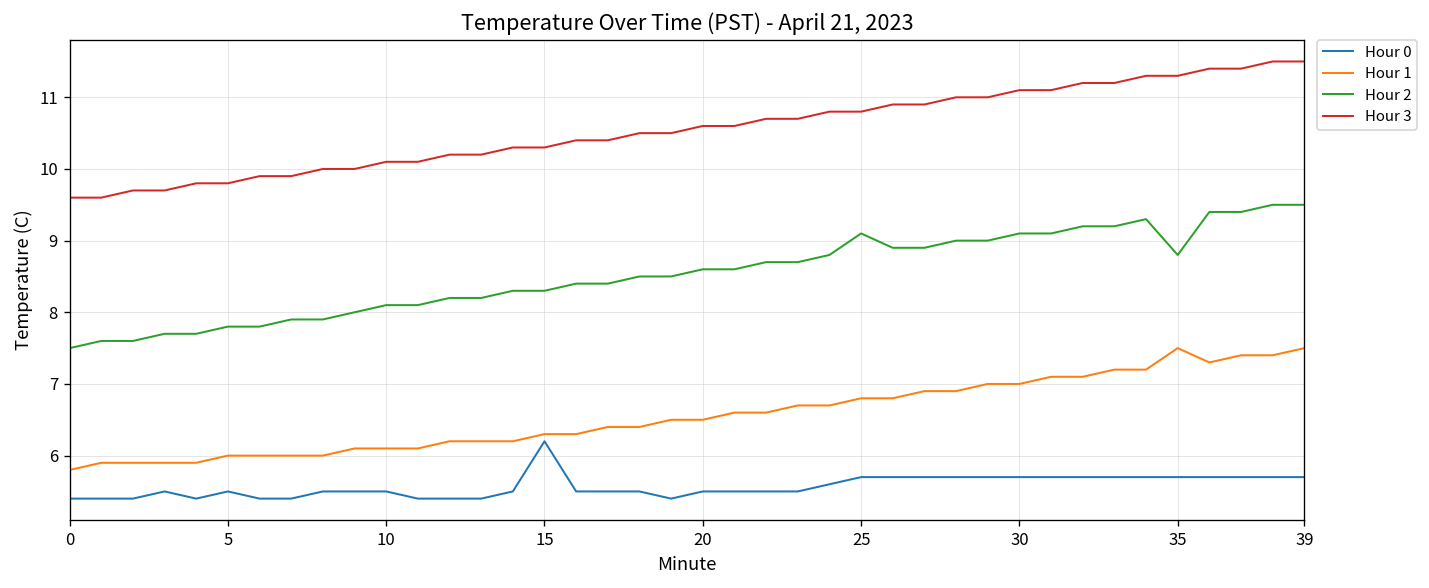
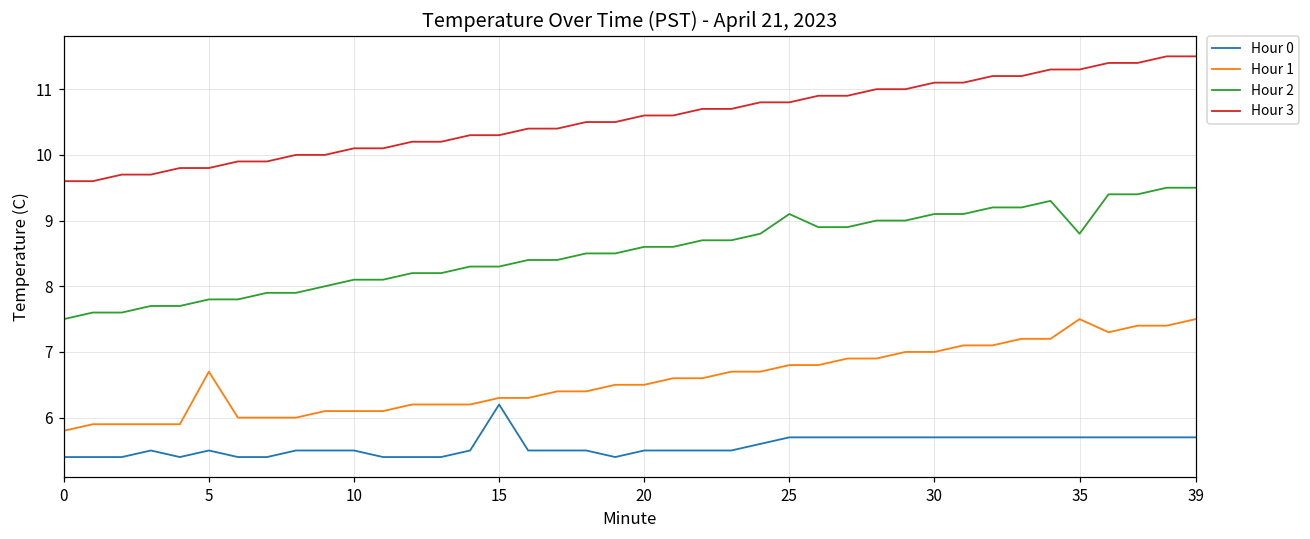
  {
    "Hour 0": {
      "0": 5.4,
      "5": 5.5,
      "10": 5.5,
      "15": 6.2,
      "20": 5.5,
      "25": 5.7,
      "30": 5.7,
      "35": 5.7,
      "39": 5.7
    },
    "Hour 1": {
      "0": 5.8,
-     "5": 6.0,
+     "5": 6.7,
      "10": 6.1,
      "15": 6.3,
      "20": 6.5,
      "25": 6.8,
      "30": 7.0,
      "35": 7.5,
      "39": 7.5
    },
    "Hour 2": {
      "0": 7.5,
      "5": 7.8,
      "10": 8.1,
      "15": 8.3,
      "20": 8.6,
      "25": 9.1,
      "30": 9.1,
      "35": 8.8,
      "39": 9.5
    },
    "Hour 3": {
      "0": 9.6,
      "5": 9.8,
      "10": 10.1,
      "15": 10.3,
      "20": 10.6,
      "25": 10.8,
      "30": 11.1,
      "35": 11.3,
      "39": 11.5
    }
  }
